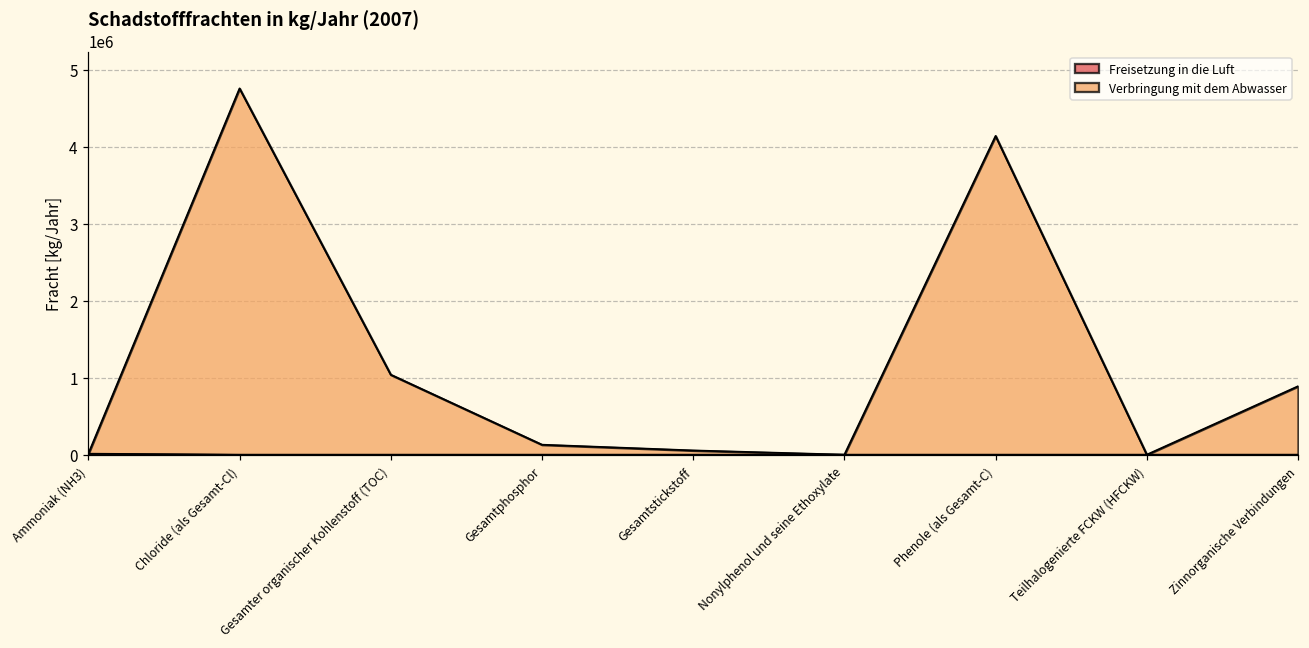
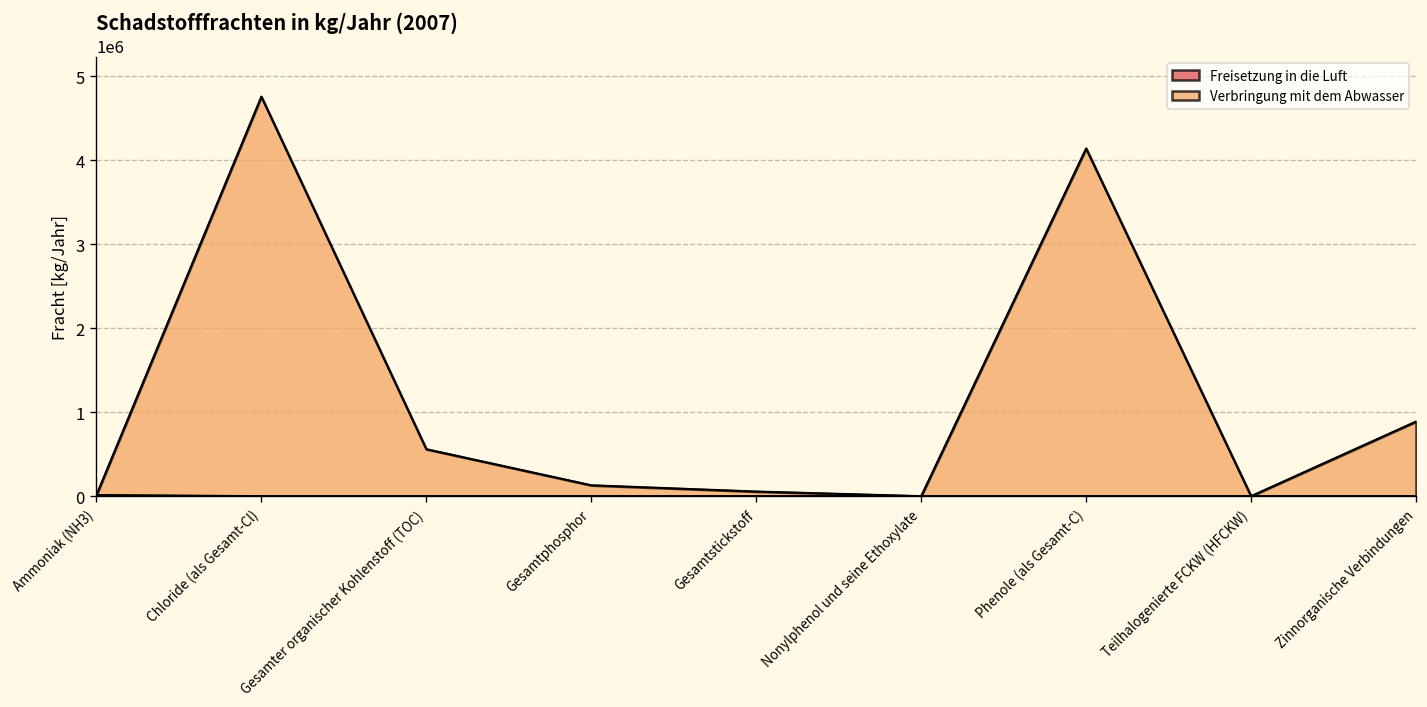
  {
    "Freisetzung in die Luft": {
      "Chloride (als Gesamt-Cl)": 0,
      "Gesamter organischer Kohlenstoff (TOC)": 0,
      "Gesamtphosphor": 0,
      "Gesamtstickstoff": 0,
      "Phenole (als Gesamt-C)": 0,
      "Zinnorganische Verbindungen": 0
    },
    "Verbringung mit dem Abwasser": {
      "Chloride (als Gesamt-Cl)": 4800000,
-     "Gesamter organischer Kohlenstoff (TOC)": 1000000,
+     "Gesamter organischer Kohlenstoff (TOC)": 600000,
      "Gesamtphosphor": 100000,
      "Gesamtstickstoff": 100000,
      "Phenole (als Gesamt-C)": 4100000,
      "Zinnorganische Verbindungen": 900000
    }
  }
